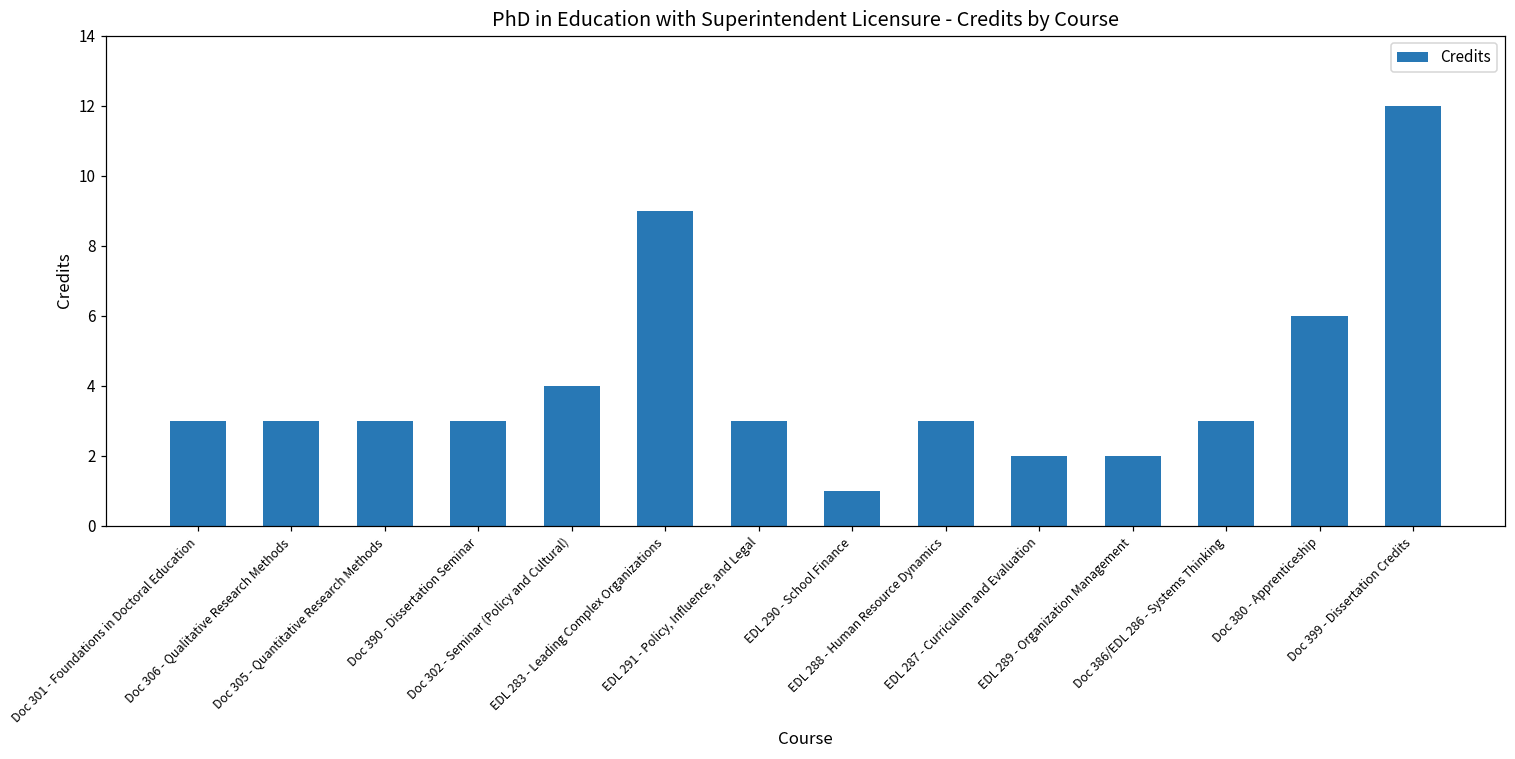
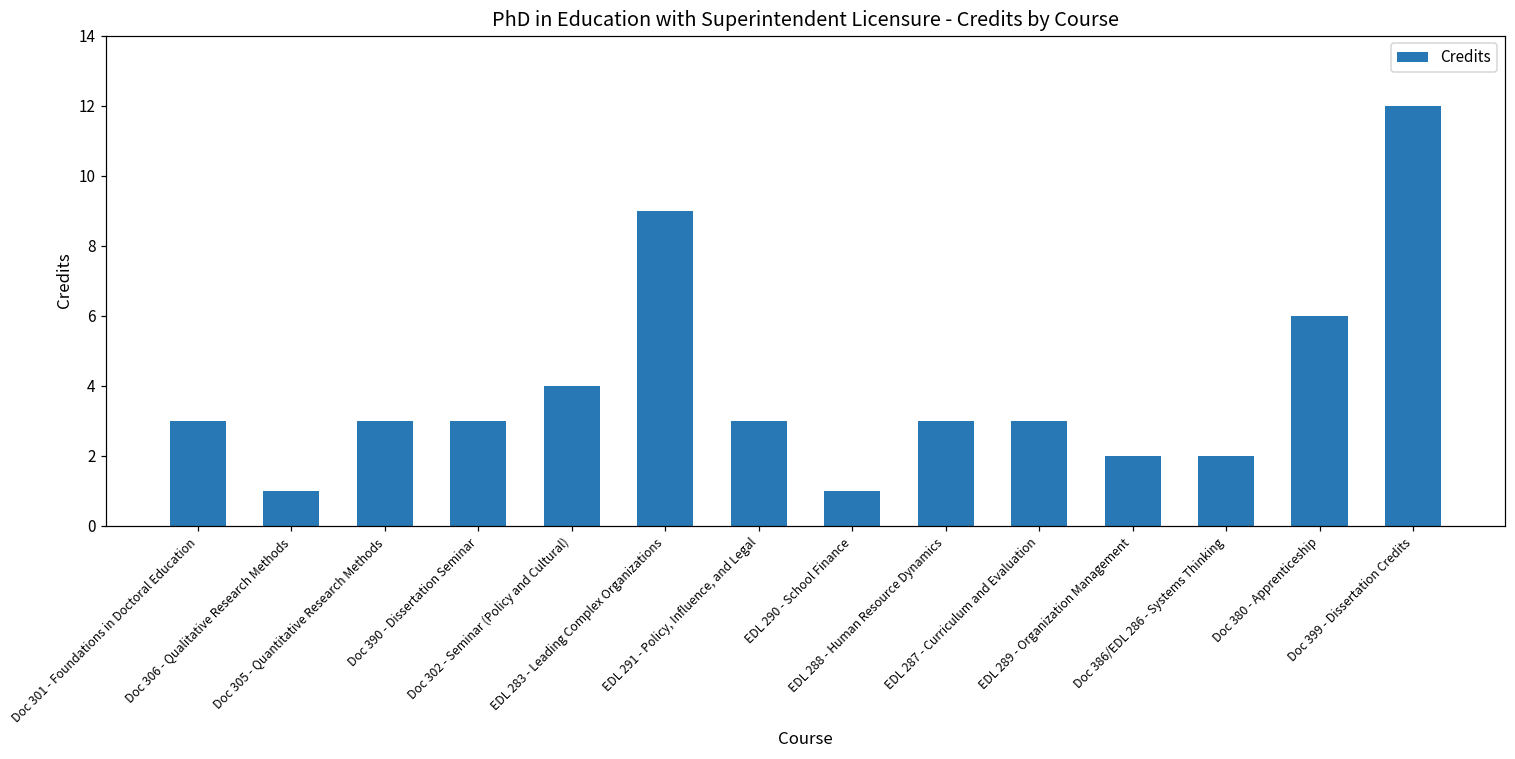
  {
    "Doc 301 - Foundations in Doctoral Education": 3,
-   "Doc 306 - Qualitative Research Methods": 3,
+   "Doc 306 - Qualitative Research Methods": 1,
    "Doc 305 - Quantitative Research Methods": 3,
    "Doc 390 - Dissertation Seminar": 3,
    "Doc 302 - Seminar (Policy and Cultural)": 4,
    "EDL 283 - Leading Complex Organizations": 9,
    "EDL 291 - Policy, Influence, and Legal": 3,
    "EDL 290 - School Finance": 1,
    "EDL 288 - Human Resource Dynamics": 3,
-   "EDL 287 - Curriculum and Evaluation": 2,
+   "EDL 287 - Curriculum and Evaluation": 3,
    "EDL 289 - Organization Management": 2,
-   "Doc 386/EDL 286 - Systems Thinking": 3,
+   "Doc 386/EDL 286 - Systems Thinking": 2,
    "Doc 380 - Apprenticeship": 6,
    "Doc 399 - Dissertation Credits": 12
  }
